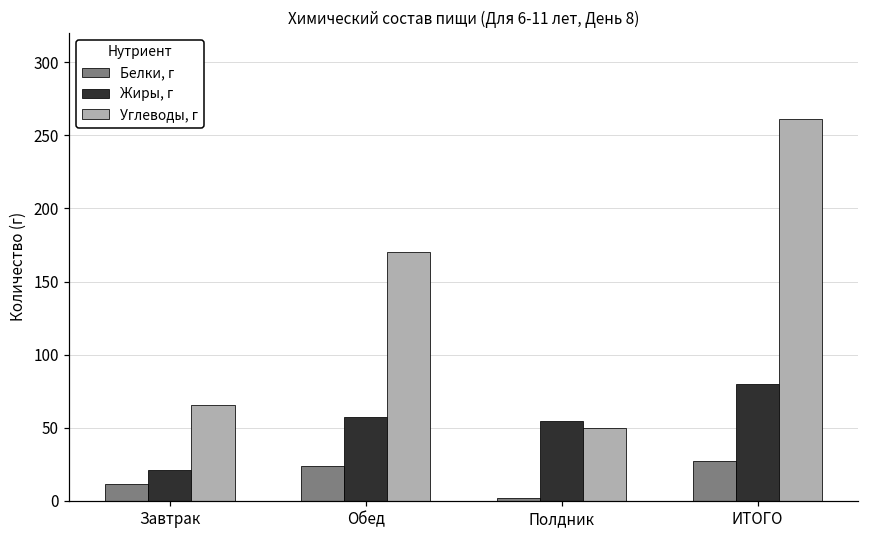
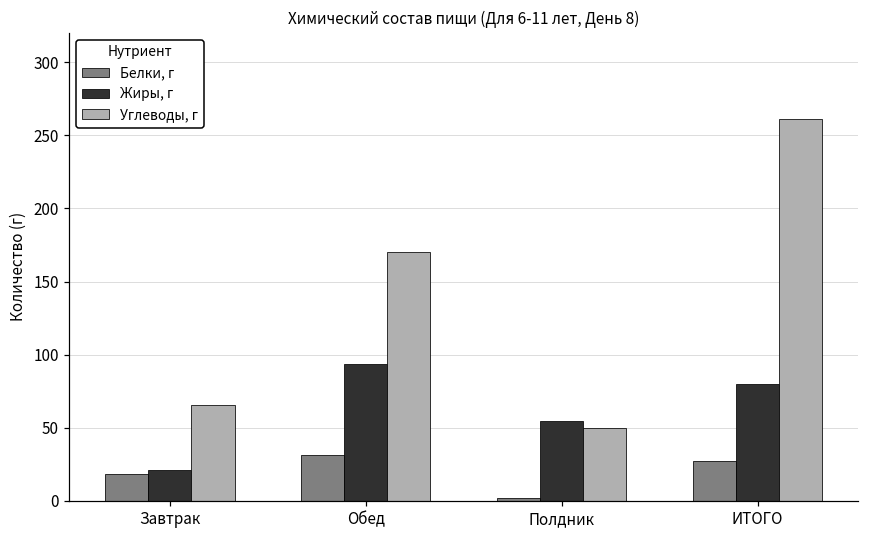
  {
    "Белки, г": {
-     "Завтрак": 11,
-     "Обед": 24,
+     "Завтрак": 18,
+     "Обед": 31,
      "Полдник": 2,
      "ИТОГО": 27
    },
    "Жиры, г": {
      "Завтрак": 21,
-     "Обед": 57,
+     "Обед": 93,
      "Полдник": 55,
      "ИТОГО": 80
    },
    "Углеводы, г": {
      "Завтрак": 66,
      "Обед": 170,
      "Полдник": 50,
      "ИТОГО": 261
    }
  }
